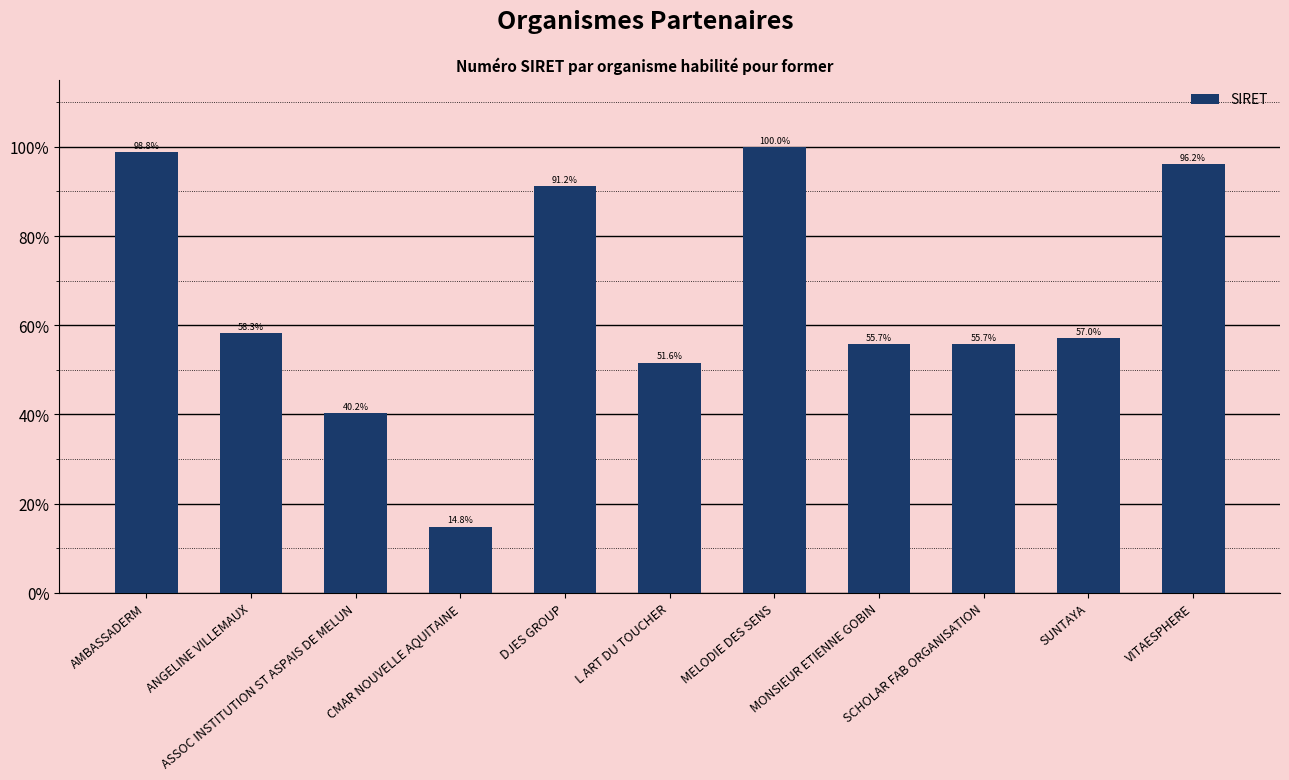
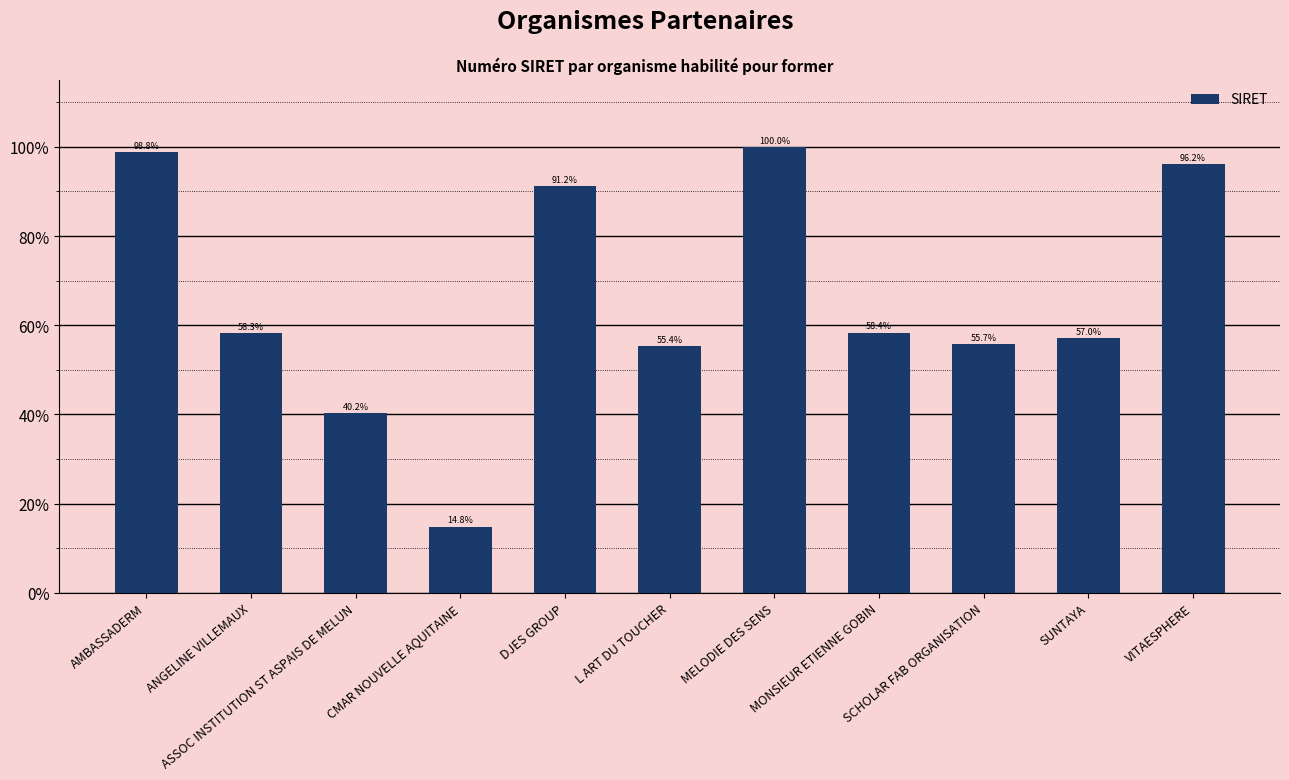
  {
    "AMBASSADERM": "98.8%",
    "ANGELINE VILLEMAUX": "58.3%",
    "ASSOC INSTITUTION ST ASPAIS DE MELUN": "40.2%",
    "CMAR NOUVELLE AQUITAINE": "14.8%",
    "DJES GROUP": "91.2%",
-   "L ART DU TOUCHER": "51.6%",
+   "L ART DU TOUCHER": "55.4%",
    "MELODIE DES SENS": "100.0%",
-   "MONSIEUR ETIENNE GOBIN": "55.7%",
+   "MONSIEUR ETIENNE GOBIN": "58.4%",
    "SCHOLAR FAB ORGANISATION": "55.7%",
    "SUNTAYA": "57.0%",
    "VITAESPHERE": "96.2%"
  }
